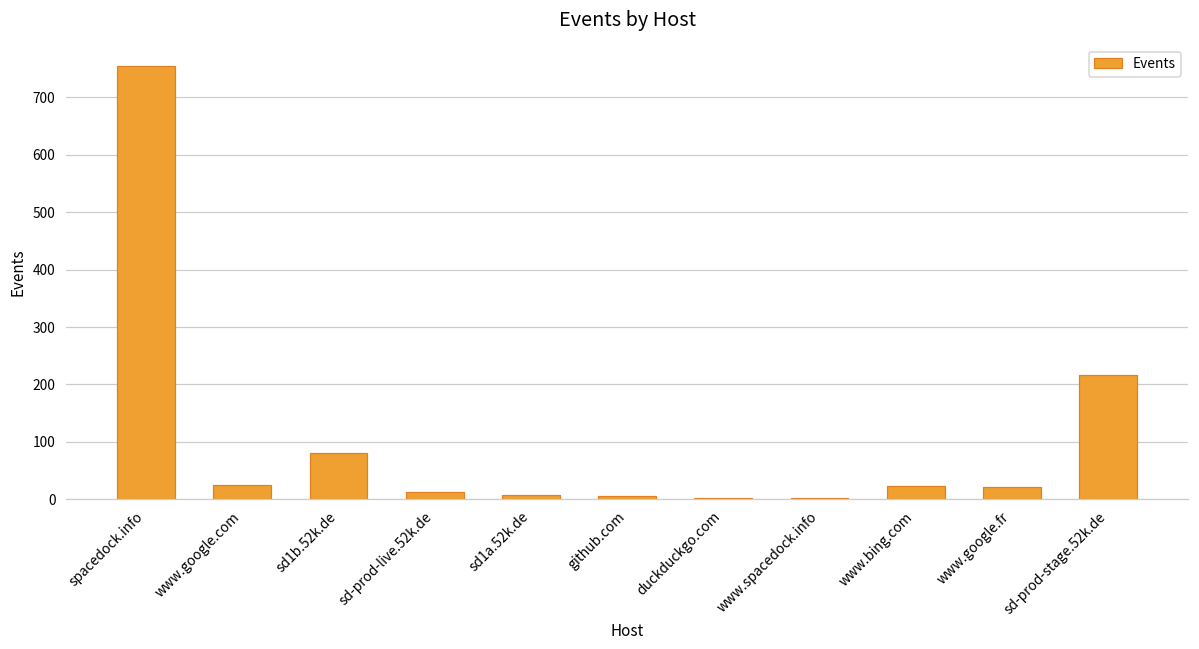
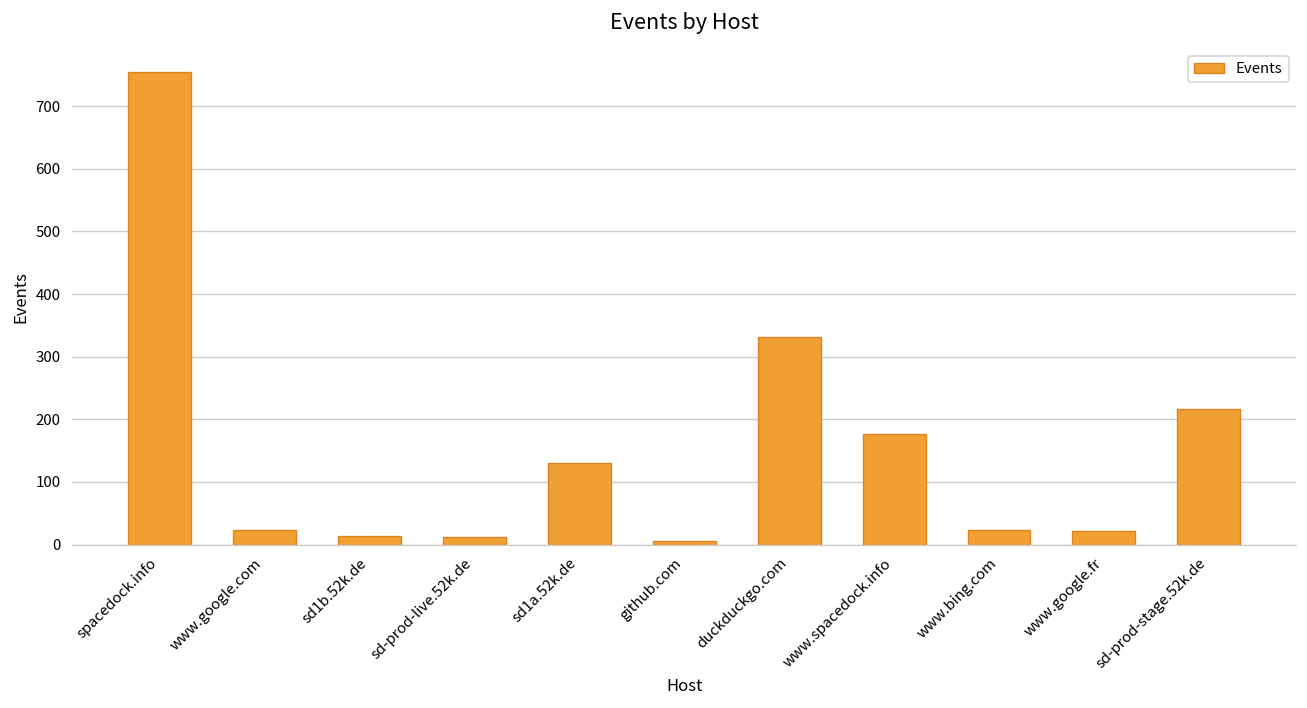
  {
    "spacedock.info": 750,
    "www.google.com": 20,
-   "sd1b.52k.de": 80,
+   "sd1b.52k.de": 10,
    "sd-prod-live.52k.de": 10,
-   "sd1a.52k.de": 10,
+   "sd1a.52k.de": 130,
    "github.com": 10,
-   "duckduckgo.com": 0,
-   "www.spacedock.info": 0,
+   "duckduckgo.com": 330,
+   "www.spacedock.info": 180,
    "www.bing.com": 20,
    "www.google.fr": 20,
    "sd-prod-stage.52k.de": 220
  }
